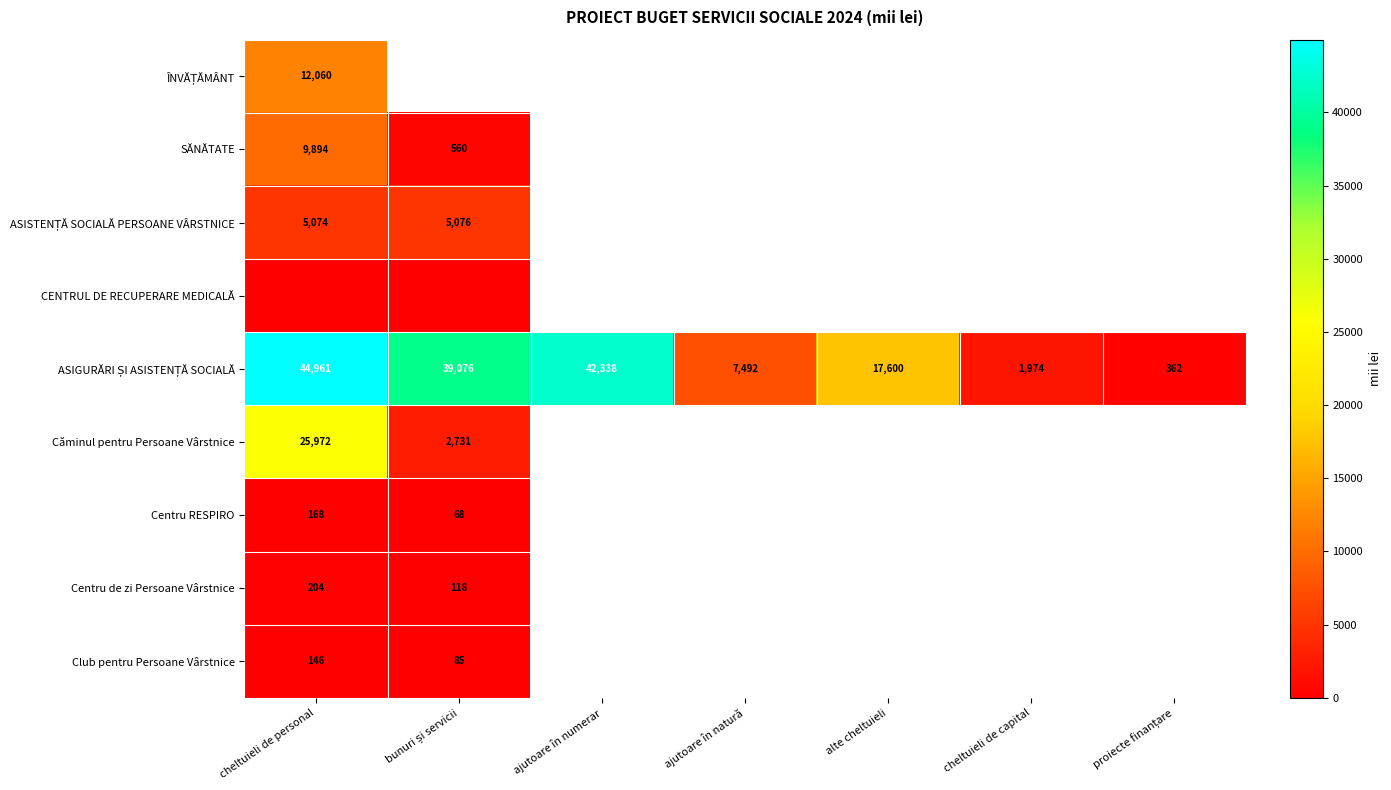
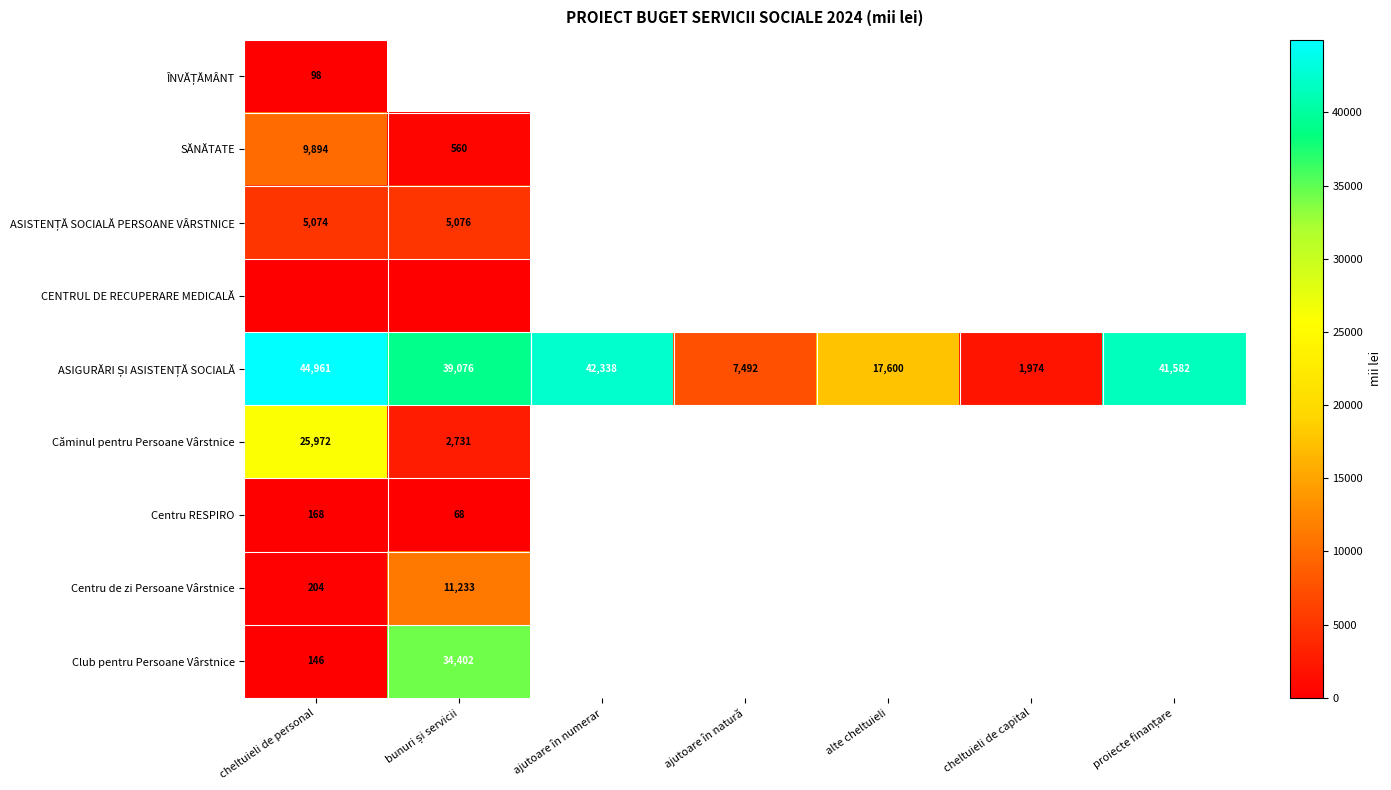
  {
    "ÎNVĂȚĂMÂNT": {
-     "cheltuieli de personal": "12,060"
+     "cheltuieli de personal": "98"
    },
    "SĂNĂTATE": {
      "cheltuieli de personal": "9,894",
      "bunuri și servicii": "560"
    },
    "ASISTENȚĂ SOCIALĂ PERSOANE VÂRSTNICE": {
      "cheltuieli de personal": "5,074",
      "bunuri și servicii": "5,076"
    },
    "ASIGURĂRI ȘI ASISTENȚĂ SOCIALĂ": {
      "cheltuieli de personal": "44,961",
      "bunuri și servicii": "39,076",
      "ajutoare în numerar": "42,338",
      "ajutoare în natură": "7,492",
      "alte cheltuieli": "17,600",
      "cheltuieli de capital": "1,974",
-     "proiecte finanțare": "362"
+     "proiecte finanțare": "41,582"
    },
    "Căminul pentru Persoane Vârstnice": {
      "cheltuieli de personal": "25,972",
      "bunuri și servicii": "2,731"
    },
    "Centru RESPIRO": {
      "cheltuieli de personal": "168",
      "bunuri și servicii": "68"
    },
    "Centru de zi Persoane Vârstnice": {
      "cheltuieli de personal": "204",
-     "bunuri și servicii": "118"
+     "bunuri și servicii": "11,233"
    },
    "Club pentru Persoane Vârstnice": {
      "cheltuieli de personal": "146",
-     "bunuri și servicii": "85"
+     "bunuri și servicii": "34,402"
    }
  }
